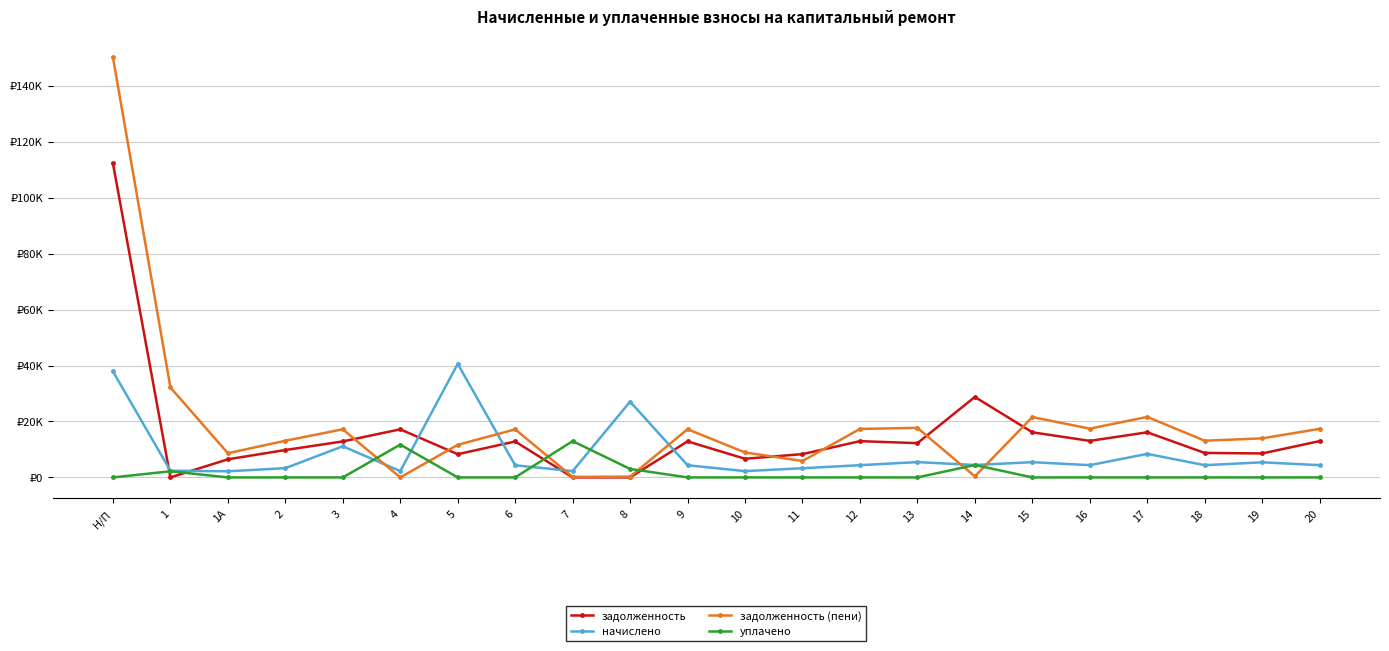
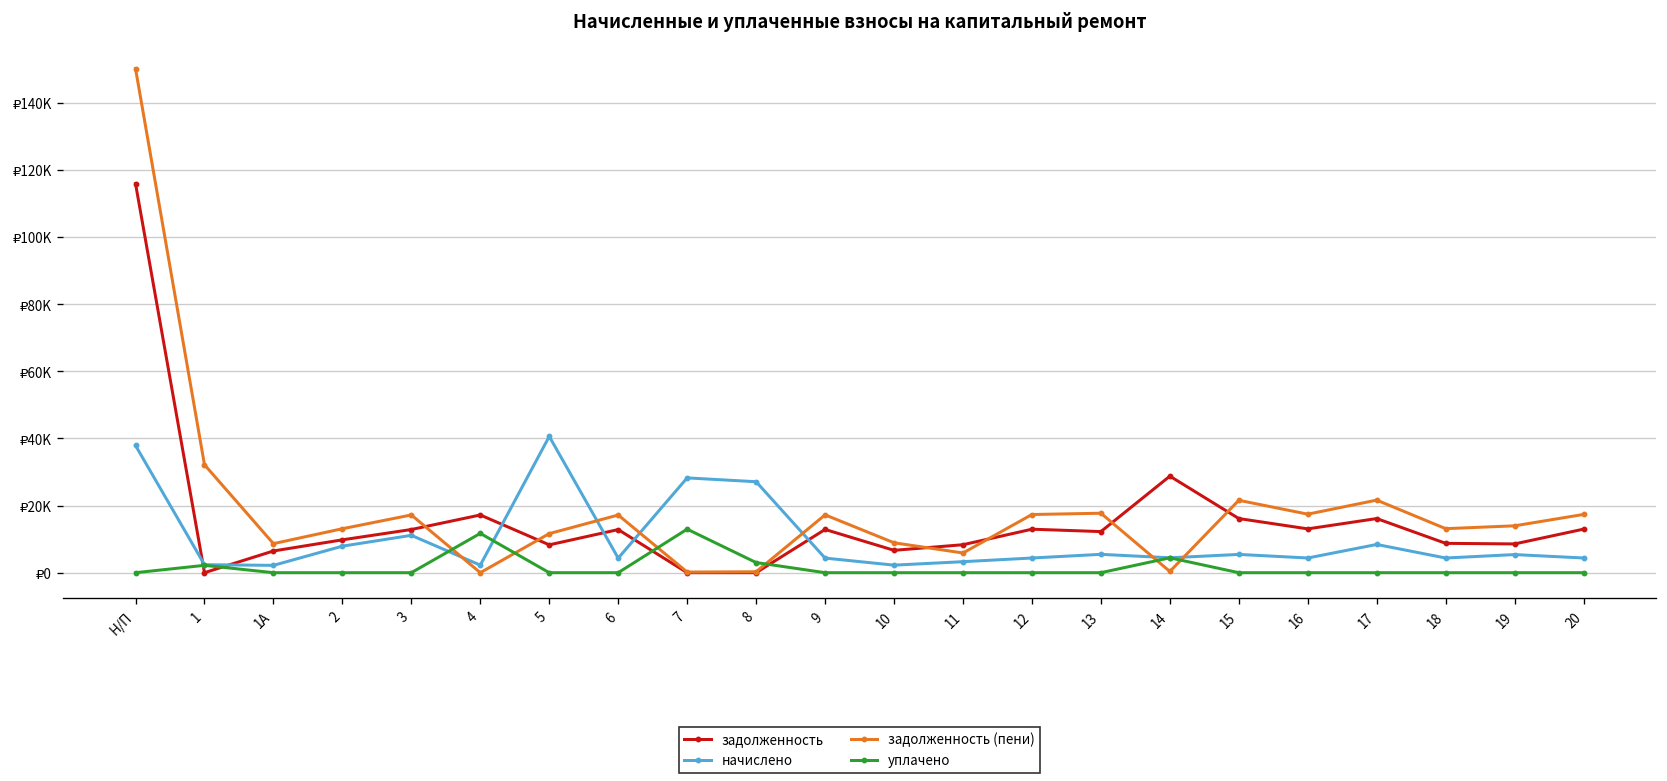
  {
    "задолженность": {
-     "Н/П": "₽112000",
+     "Н/П": "₽116000",
      "1": "₽0",
      "1А": "₽6000",
      "2": "₽10000",
      "3": "₽13000",
      "4": "₽17000",
      "5": "₽8000",
      "6": "₽13000",
      "9": "₽13000",
      "10": "₽7000",
      "11": "₽8000",
      "12": "₽13000",
      "13": "₽12000",
      "14": "₽29000",
      "15": "₽16000",
      "16": "₽13000",
      "17": "₽16000",
      "18": "₽9000",
      "19": "₽9000",
      "20": "₽13000"
    },
    "начислено": {
      "Н/П": "₽38000",
      "1А": "₽2000",
-     "2": "₽3000",
+     "2": "₽8000",
      "3": "₽11000",
      "4": "₽2000",
      "5": "₽41000",
      "6": "₽4000",
-     "7": "₽2000",
+     "7": "₽28000",
      "8": "₽27000",
      "9": "₽4000",
      "10": "₽2000",
      "11": "₽3000",
      "12": "₽4000",
      "13": "₽5000",
      "15": "₽5000",
      "16": "₽4000",
      "17": "₽8000",
      "18": "₽4000",
      "19": "₽5000",
      "20": "₽4000"
    },
    "задолженность (пени)": {
      "Н/П": "₽150000",
      "1": "₽32000",
      "1А": "₽9000",
      "2": "₽13000",
      "3": "₽17000",
      "4": "₽0",
      "5": "₽12000",
      "6": "₽17000",
      "9": "₽17000",
      "10": "₽9000",
      "11": "₽6000",
      "12": "₽17000",
      "13": "₽18000",
      "14": "₽0",
      "15": "₽22000",
      "16": "₽17000",
      "17": "₽22000",
      "18": "₽13000",
      "19": "₽14000",
      "20": "₽17000"
    },
    "уплачено": {
      "Н/П": "₽0",
      "1А": "₽0",
      "2": "₽0",
      "3": "₽0",
      "4": "₽12000",
      "5": "₽0",
      "6": "₽0",
      "7": "₽13000",
      "8": "₽3000",
      "9": "₽0",
      "10": "₽0",
      "11": "₽0",
      "12": "₽0",
      "13": "₽0",
      "15": "₽0",
      "16": "₽0",
      "17": "₽0",
      "18": "₽0",
      "19": "₽0",
      "20": "₽0"
    }
  }
